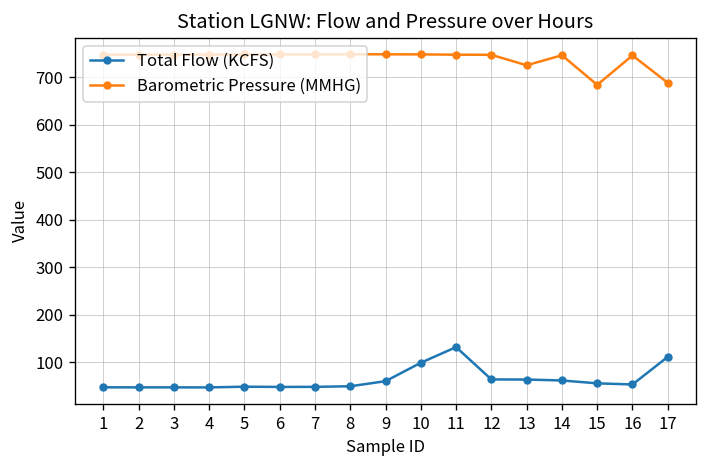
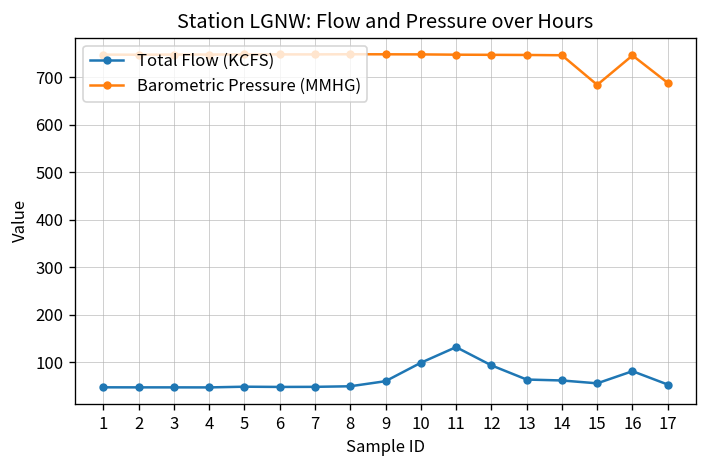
  {
    "Total Flow (KCFS)": {
      "1": 50,
      "2": 50,
      "3": 50,
      "4": 50,
      "5": 50,
      "6": 50,
      "7": 50,
      "8": 50,
      "9": 60,
      "10": 100,
      "11": 130,
-     "12": 60,
+     "12": 90,
      "13": 60,
      "14": 60,
      "15": 60,
-     "16": 50,
-     "17": 110
+     "16": 80,
+     "17": 50
    },
    "Barometric Pressure (MMHG)": {
      "9": 750,
      "10": 750,
      "11": 750,
      "12": 750,
-     "13": 730,
+     "13": 750,
      "14": 750,
      "15": 680,
      "16": 750,
      "17": 690
    }
  }
